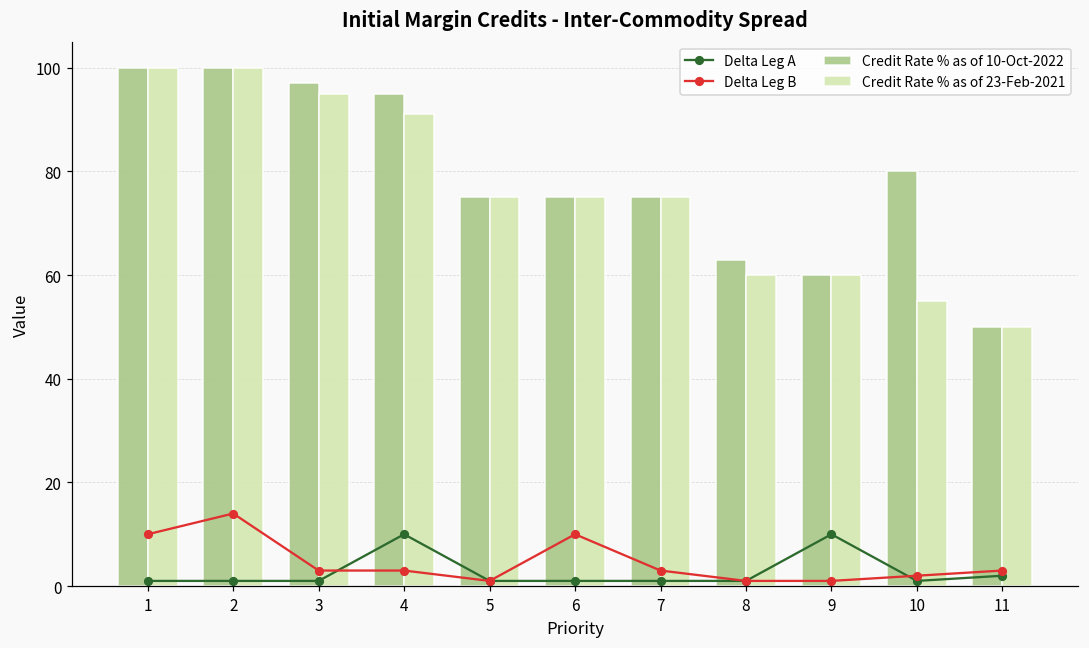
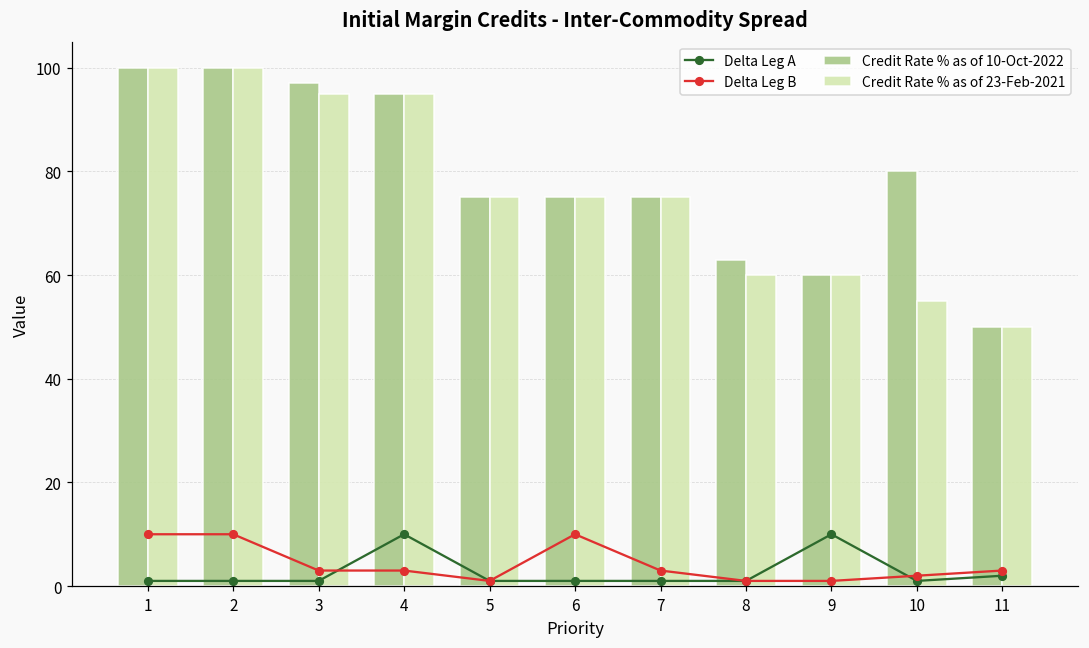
  {
    "Credit Rate % as of 10-Oct-2022": {
      "1": 100,
      "2": 100,
      "3": 97,
      "4": 95,
      "5": 75,
      "6": 75,
      "7": 75,
      "8": 63,
      "9": 60,
      "10": 80,
      "11": 50
    },
    "Delta Leg A": {
      "1": 1,
      "2": 1,
      "3": 1,
      "4": 10,
      "6": 1,
      "7": 1,
      "9": 10,
      "10": 1,
      "11": 2
    },
    "Delta Leg B": {
      "1": 10,
-     "2": 14,
+     "2": 10,
      "3": 3,
      "4": 3,
      "6": 10,
      "7": 3,
      "9": 1,
      "10": 2,
      "11": 3
    },
    "Credit Rate % as of 23-Feb-2021": {
      "1": 100,
      "2": 100,
      "3": 95,
-     "4": 91,
+     "4": 95,
      "5": 75,
      "6": 75,
      "7": 75,
      "8": 60,
      "9": 60,
      "10": 55,
      "11": 50
    }
  }
